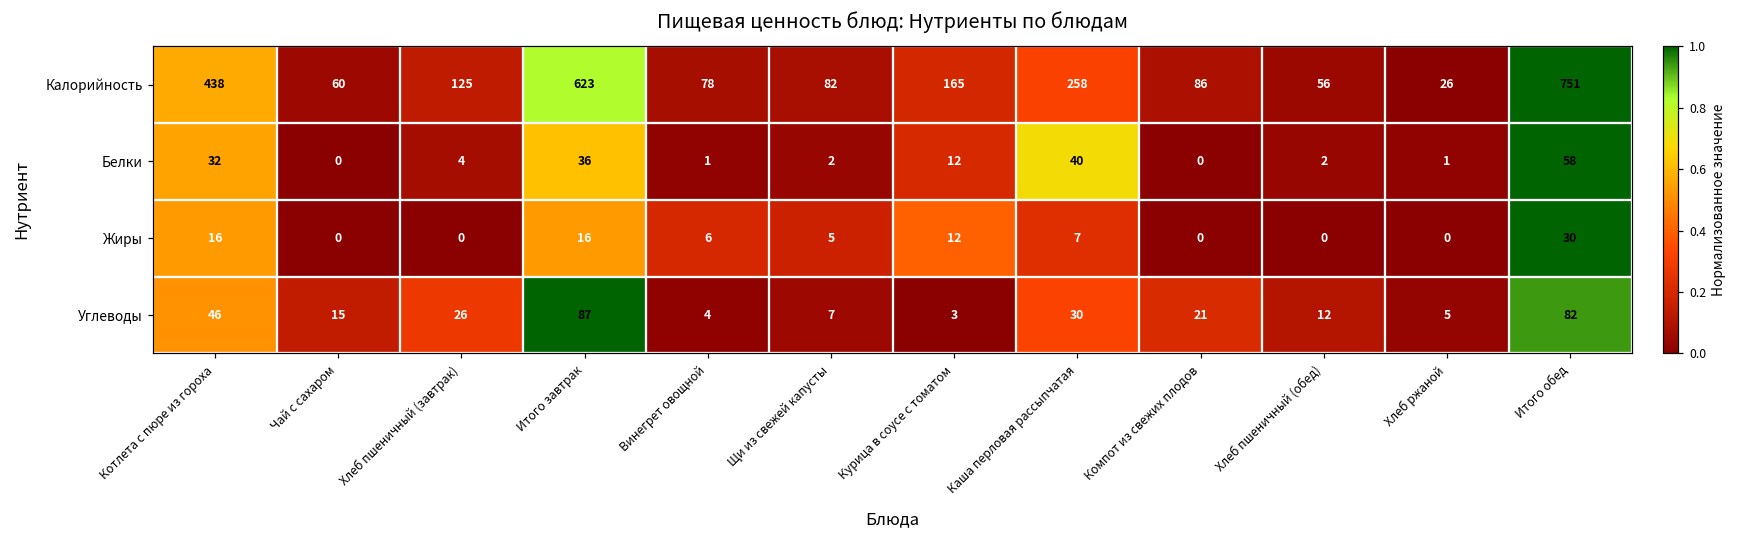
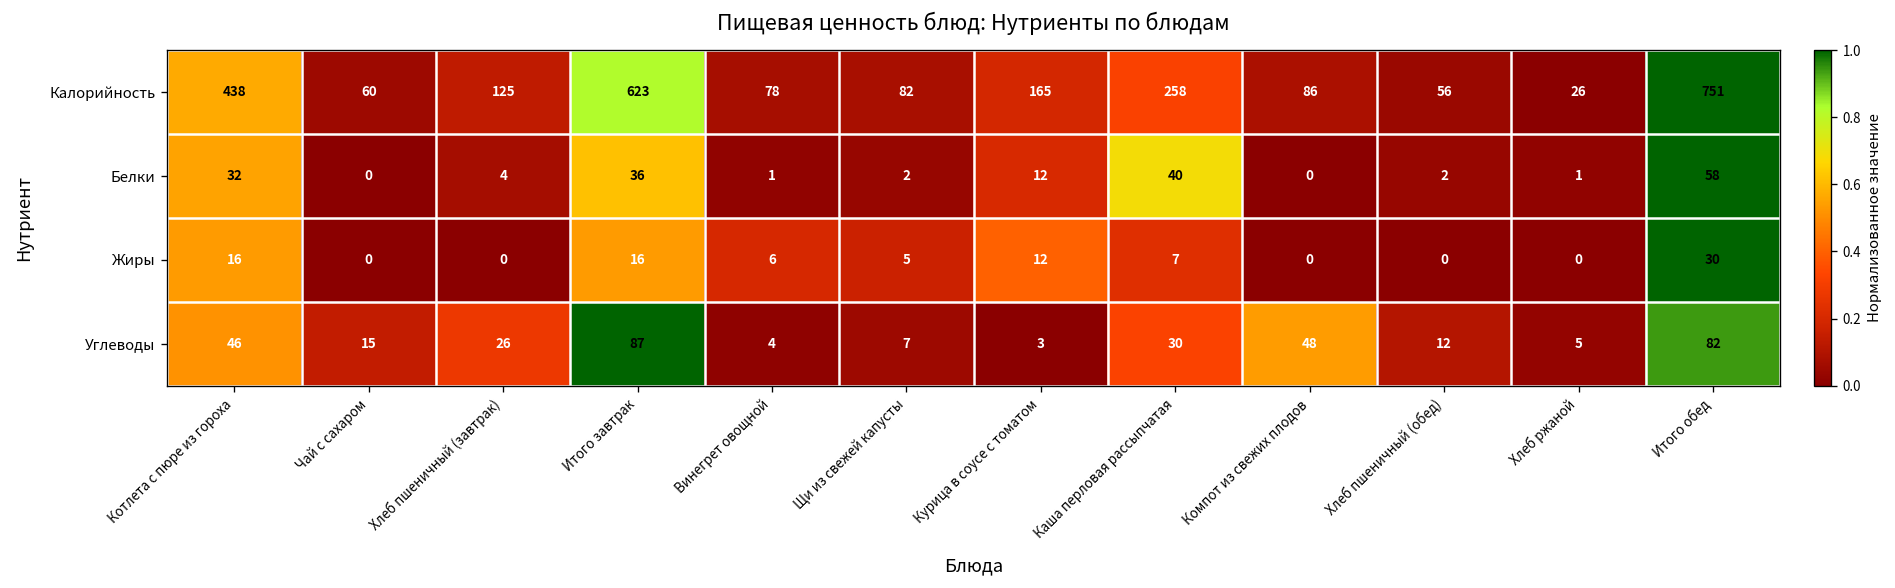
  {
    "Калорийность": {
      "Котлета с пюре из гороха": 438,
      "Чай с сахаром": 60,
      "Хлеб пшеничный (завтрак)": 125,
      "Итого завтрак": 623,
      "Винегрет овощной": 78,
      "Щи из свежей капусты": 82,
      "Курица в соусе с томатом": 165,
      "Каша перловая рассыпчатая": 258,
      "Компот из свежих плодов": 86,
      "Хлеб пшеничный (обед)": 56,
      "Хлеб ржаной": 26,
      "Итого обед": 751
    },
    "Белки": {
      "Котлета с пюре из гороха": 32,
      "Чай с сахаром": 0,
      "Хлеб пшеничный (завтрак)": 4,
      "Итого завтрак": 36,
      "Винегрет овощной": 1,
      "Щи из свежей капусты": 2,
      "Курица в соусе с томатом": 12,
      "Каша перловая рассыпчатая": 40,
      "Компот из свежих плодов": 0,
      "Хлеб пшеничный (обед)": 2,
      "Хлеб ржаной": 1,
      "Итого обед": 58
    },
    "Жиры": {
      "Котлета с пюре из гороха": 16,
      "Чай с сахаром": 0,
      "Хлеб пшеничный (завтрак)": 0,
      "Итого завтрак": 16,
      "Винегрет овощной": 6,
      "Щи из свежей капусты": 5,
      "Курица в соусе с томатом": 12,
      "Каша перловая рассыпчатая": 7,
      "Компот из свежих плодов": 0,
      "Хлеб пшеничный (обед)": 0,
      "Хлеб ржаной": 0,
      "Итого обед": 30
    },
    "Углеводы": {
      "Котлета с пюре из гороха": 46,
      "Чай с сахаром": 15,
      "Хлеб пшеничный (завтрак)": 26,
      "Итого завтрак": 87,
      "Винегрет овощной": 4,
      "Щи из свежей капусты": 7,
      "Курица в соусе с томатом": 3,
      "Каша перловая рассыпчатая": 30,
-     "Компот из свежих плодов": 21,
+     "Компот из свежих плодов": 48,
      "Хлеб пшеничный (обед)": 12,
      "Хлеб ржаной": 5,
      "Итого обед": 82
    }
  }
